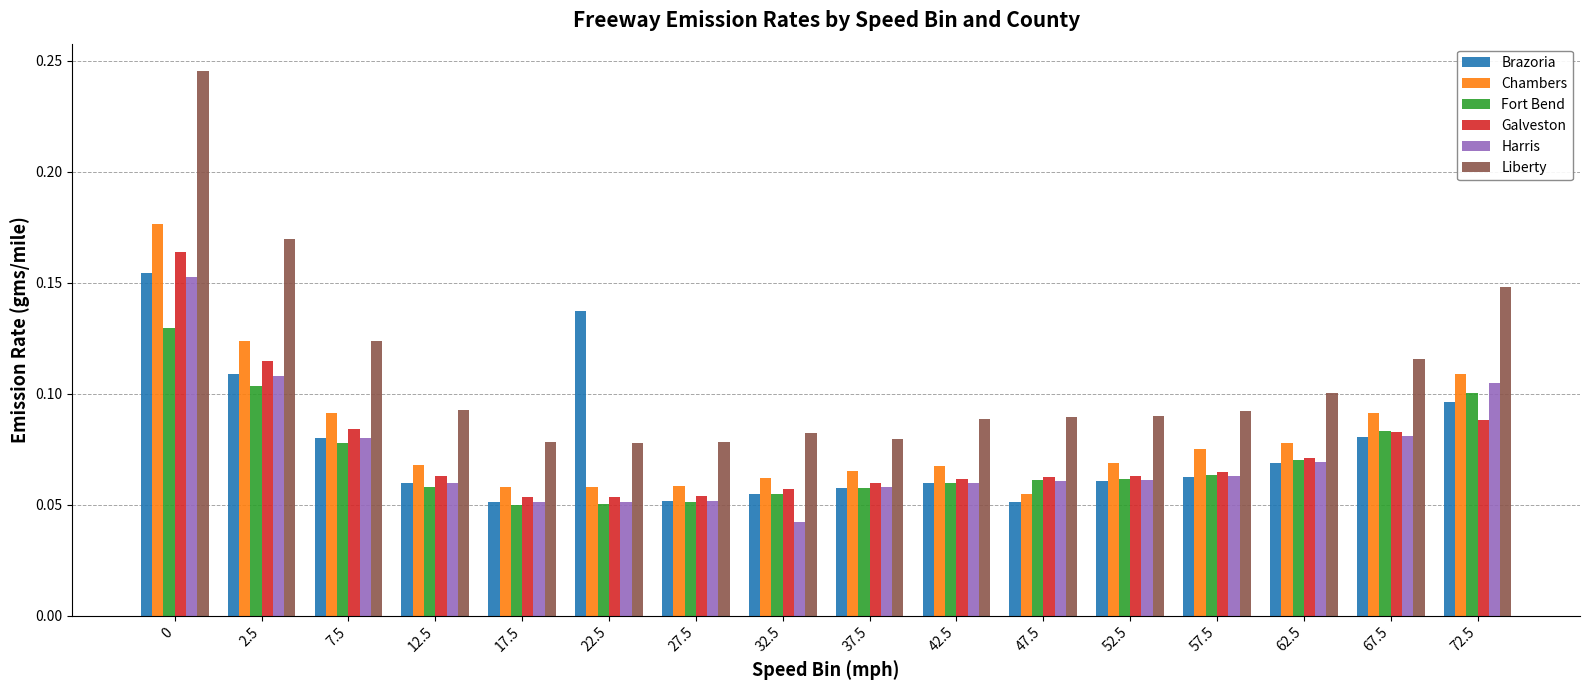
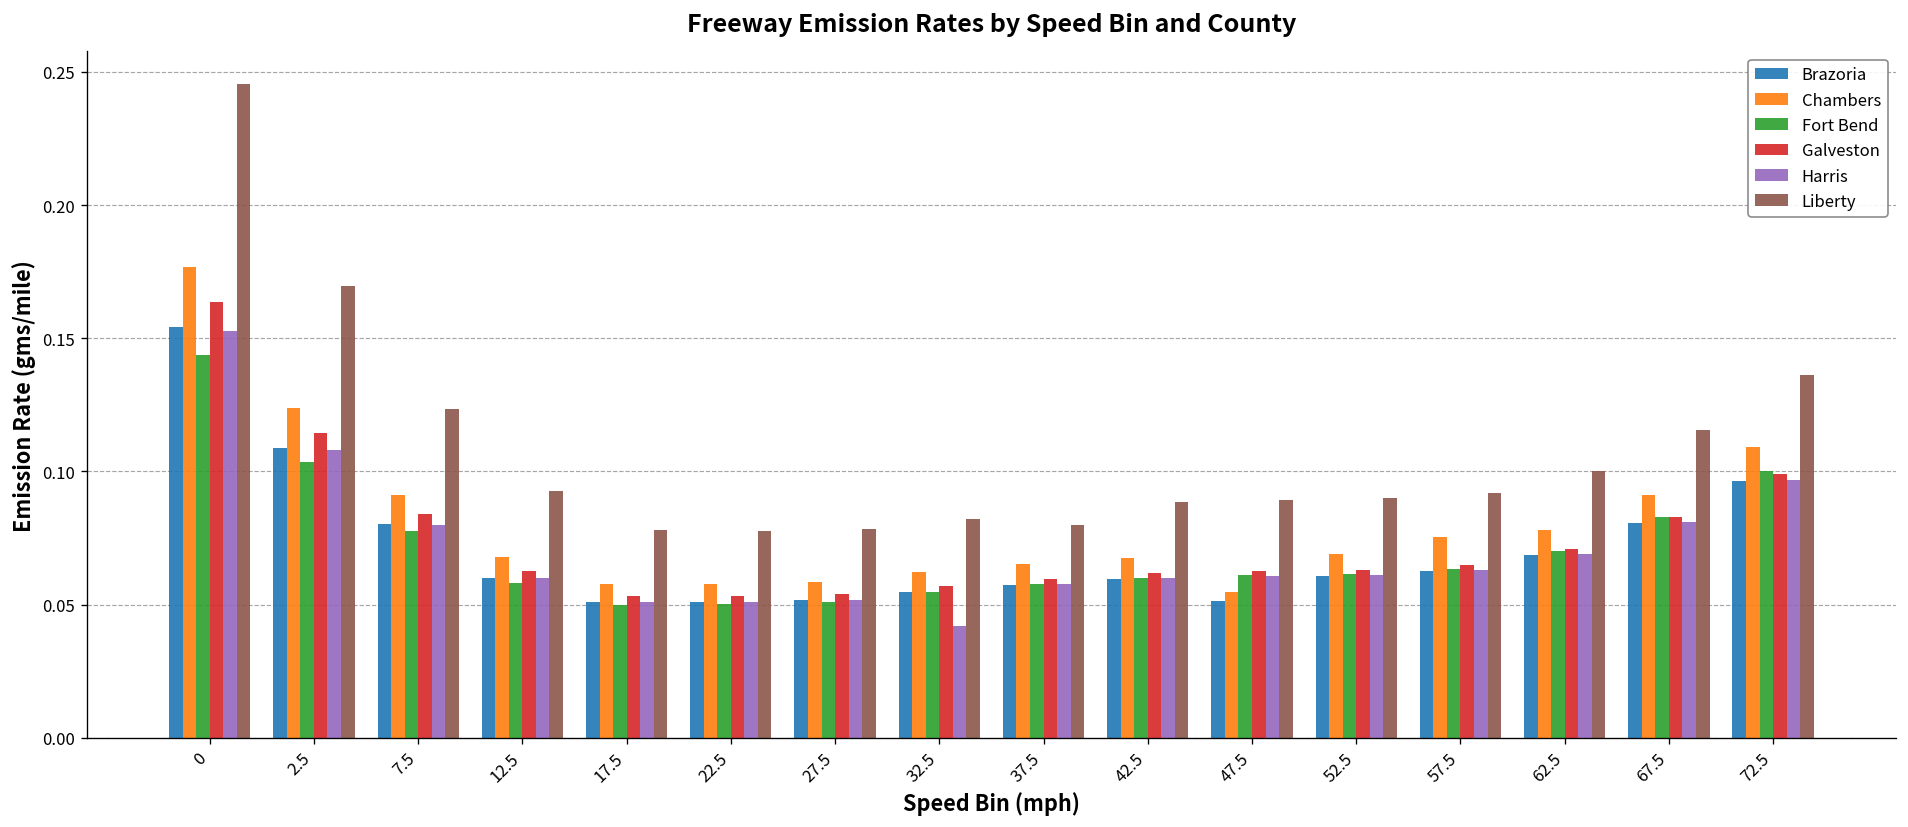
  {
    "Brazoria": {
      "0": 0.154,
      "2.5": 0.109,
      "7.5": 0.080,
      "12.5": 0.060,
      "17.5": 0.051,
-     "22.5": 0.137,
+     "22.5": 0.051,
      "27.5": 0.052,
      "32.5": 0.055,
      "37.5": 0.058,
      "42.5": 0.060,
      "47.5": 0.051,
      "52.5": 0.061,
      "57.5": 0.063,
      "62.5": 0.069,
      "67.5": 0.081,
      "72.5": 0.096
    },
    "Chambers": {
      "0": 0.177,
      "2.5": 0.124,
      "7.5": 0.091,
      "12.5": 0.068,
      "17.5": 0.058,
      "22.5": 0.058,
      "27.5": 0.059,
      "32.5": 0.062,
      "37.5": 0.065,
      "42.5": 0.067,
      "47.5": 0.055,
      "52.5": 0.069,
      "57.5": 0.075,
      "62.5": 0.078,
      "67.5": 0.091,
      "72.5": 0.109
    },
    "Fort Bend": {
-     "0": 0.129,
+     "0": 0.144,
      "2.5": 0.103,
      "7.5": 0.078,
      "12.5": 0.058,
      "17.5": 0.050,
      "22.5": 0.050,
      "27.5": 0.051,
      "32.5": 0.055,
      "37.5": 0.058,
      "42.5": 0.060,
      "47.5": 0.061,
      "52.5": 0.062,
      "57.5": 0.063,
      "62.5": 0.070,
      "67.5": 0.083,
      "72.5": 0.100
    },
    "Galveston": {
      "0": 0.164,
      "2.5": 0.115,
      "7.5": 0.084,
      "12.5": 0.063,
      "17.5": 0.053,
      "22.5": 0.053,
      "27.5": 0.054,
      "32.5": 0.057,
      "37.5": 0.060,
      "42.5": 0.062,
      "47.5": 0.063,
      "52.5": 0.063,
      "57.5": 0.065,
      "62.5": 0.071,
      "67.5": 0.083,
-     "72.5": 0.088
+     "72.5": 0.099
    },
    "Harris": {
      "0": 0.153,
      "2.5": 0.108,
      "7.5": 0.080,
      "12.5": 0.060,
      "17.5": 0.051,
      "22.5": 0.051,
      "27.5": 0.052,
      "32.5": 0.042,
      "37.5": 0.058,
      "42.5": 0.060,
      "47.5": 0.061,
      "52.5": 0.061,
      "57.5": 0.063,
      "62.5": 0.069,
      "67.5": 0.081,
-     "72.5": 0.105
+     "72.5": 0.097
    },
    "Liberty": {
      "0": 0.245,
      "2.5": 0.170,
      "7.5": 0.124,
      "12.5": 0.093,
      "17.5": 0.078,
      "22.5": 0.078,
      "27.5": 0.078,
      "32.5": 0.082,
      "37.5": 0.080,
      "42.5": 0.088,
      "47.5": 0.089,
      "52.5": 0.090,
      "57.5": 0.092,
      "62.5": 0.100,
      "67.5": 0.116,
-     "72.5": 0.148
+     "72.5": 0.136
    }
  }
